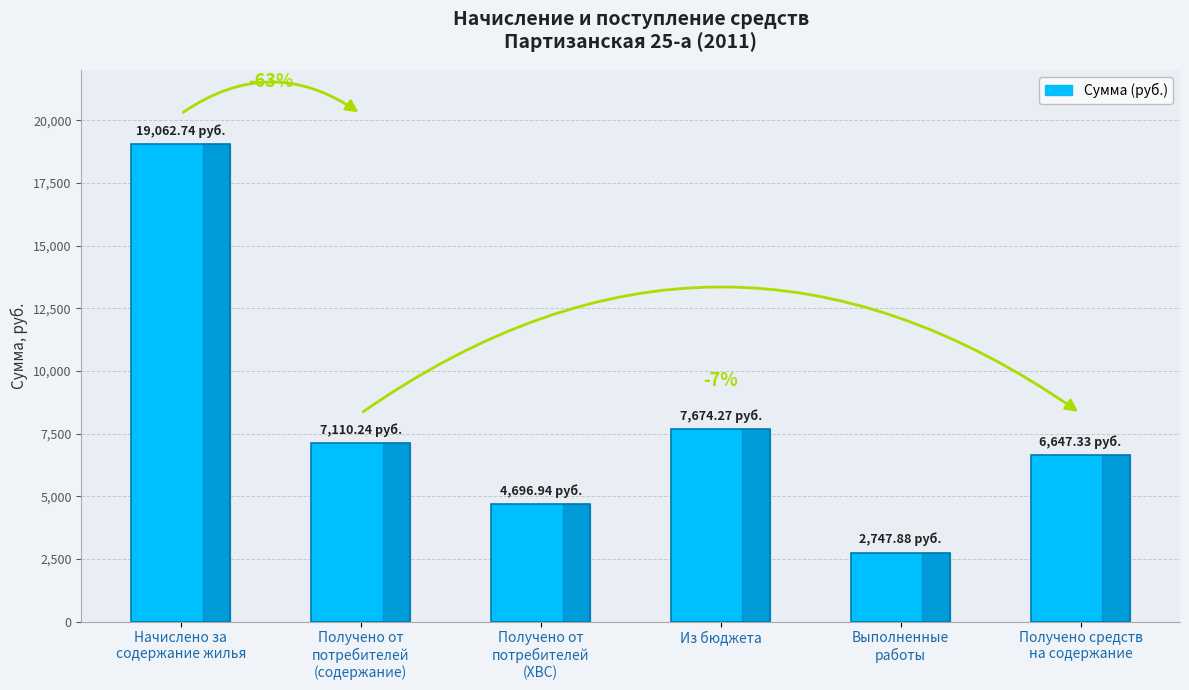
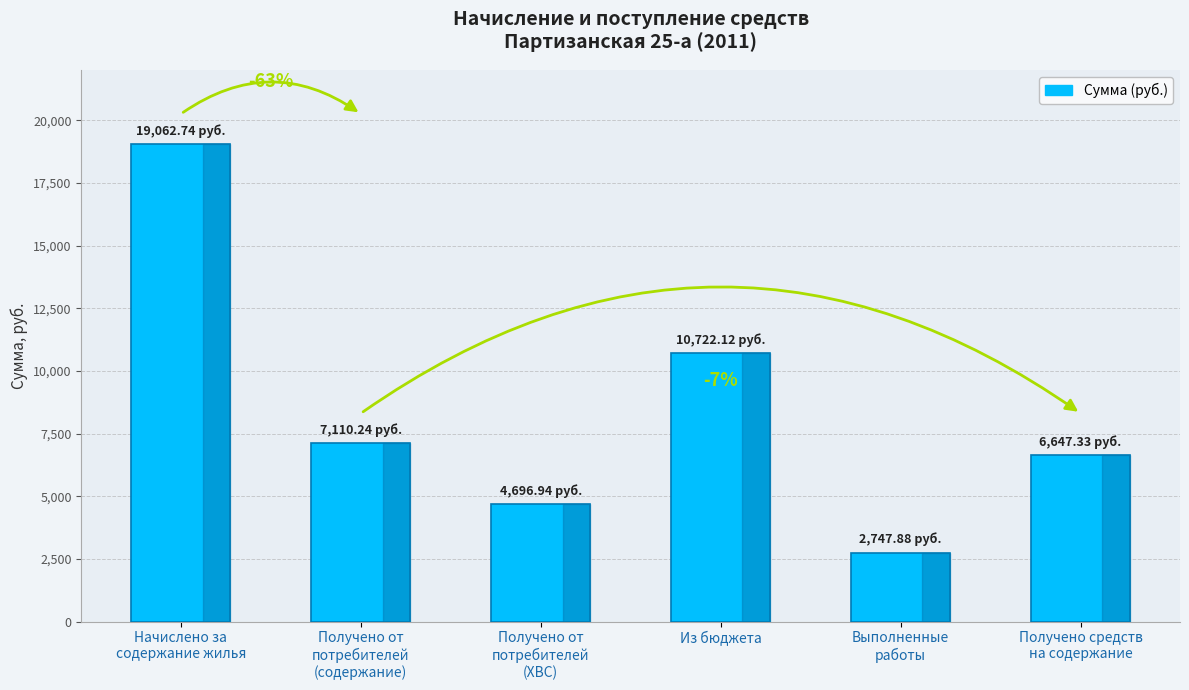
  {
    "Начислено за содержание жилья": "19,062.74",
    "Получено от потребителей (содержание)": "7,110.24",
    "Получено от потребителей (ХВС)": "4,696.94",
-   "Из бюджета": "7,674.27",
+   "Из бюджета": "10,722.12",
    "Выполненные работы": "2,747.88",
    "Получено средств на содержание": "6,647.33"
  }
